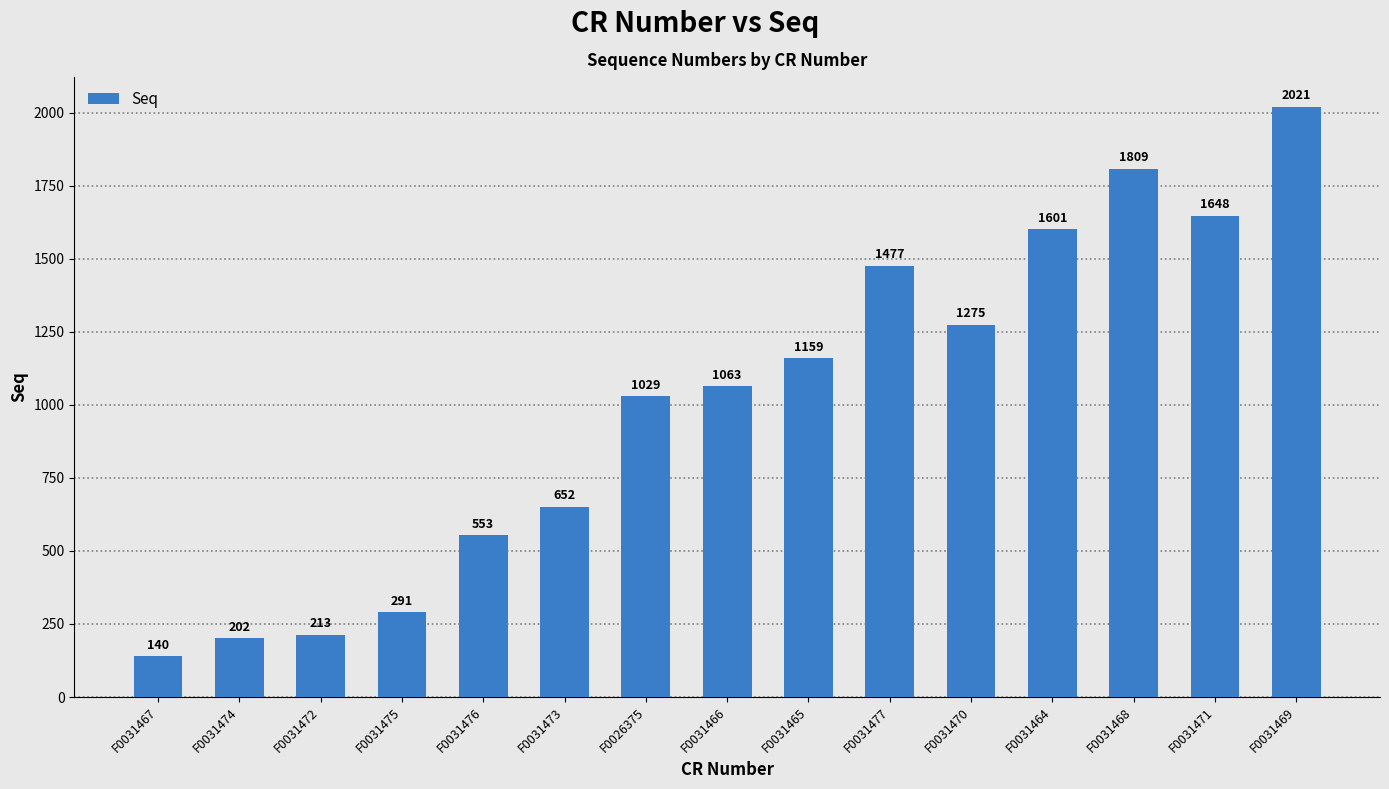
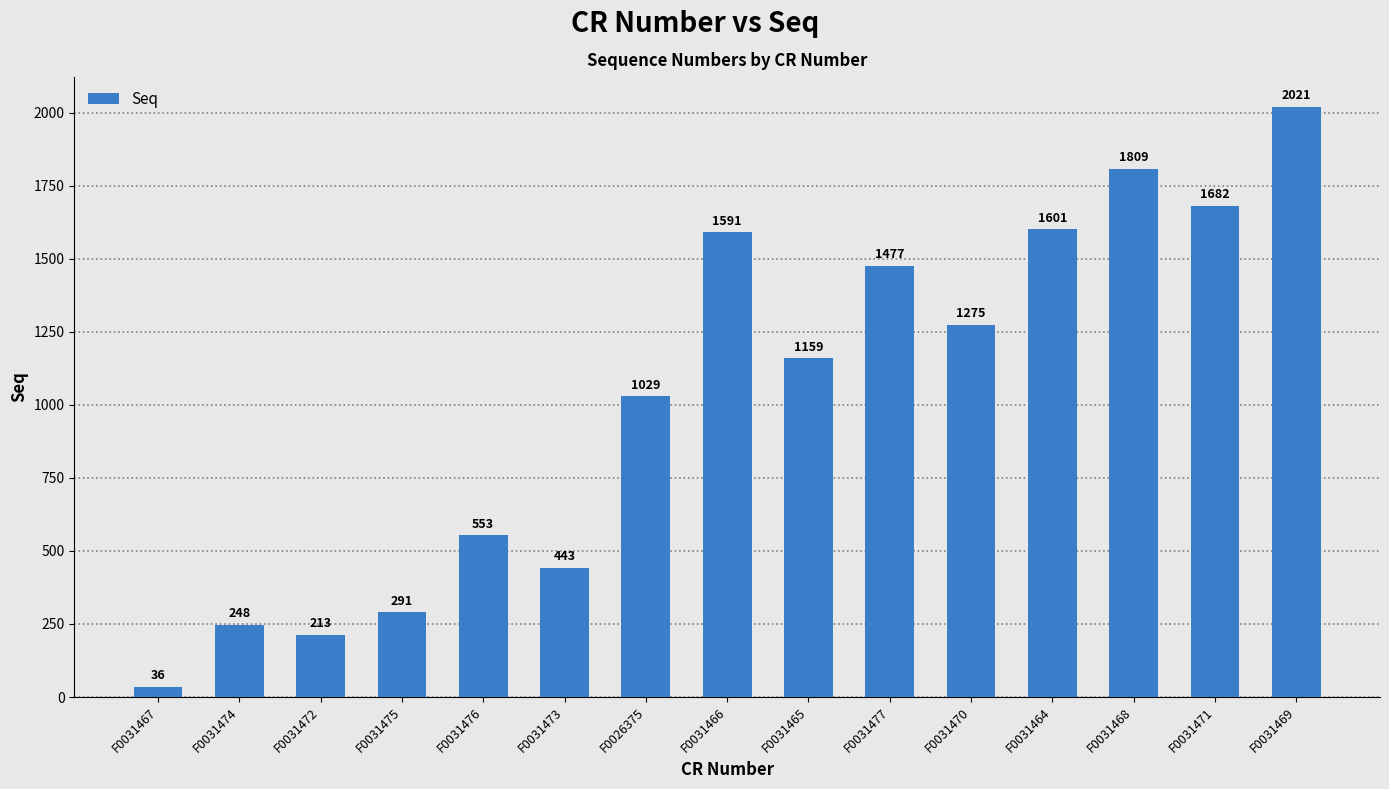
  {
-   "F0031467": 140,
-   "F0031474": 202,
+   "F0031467": 36,
+   "F0031474": 248,
    "F0031472": 213,
    "F0031475": 291,
    "F0031476": 553,
-   "F0031473": 652,
+   "F0031473": 443,
    "F0026375": 1029,
-   "F0031466": 1063,
+   "F0031466": 1591,
    "F0031465": 1159,
    "F0031477": 1477,
    "F0031470": 1275,
    "F0031464": 1601,
    "F0031468": 1809,
-   "F0031471": 1648,
+   "F0031471": 1682,
    "F0031469": 2021
  }
